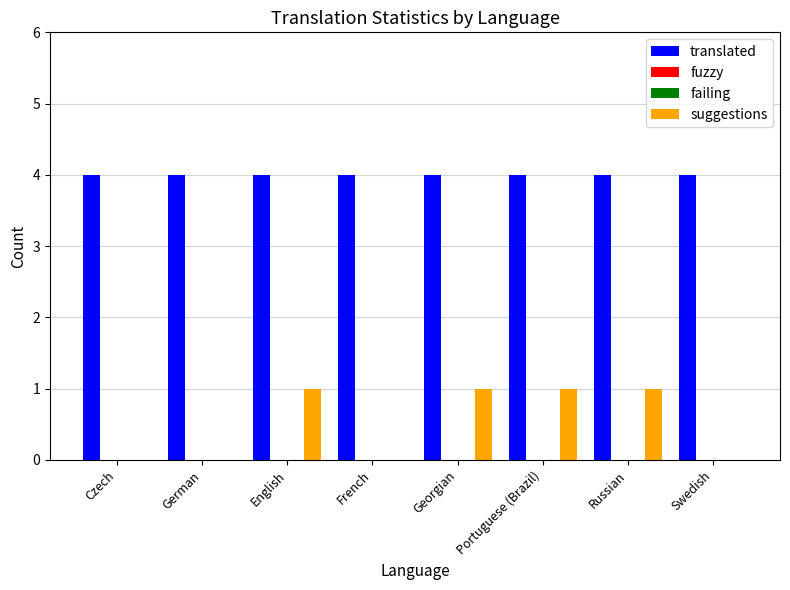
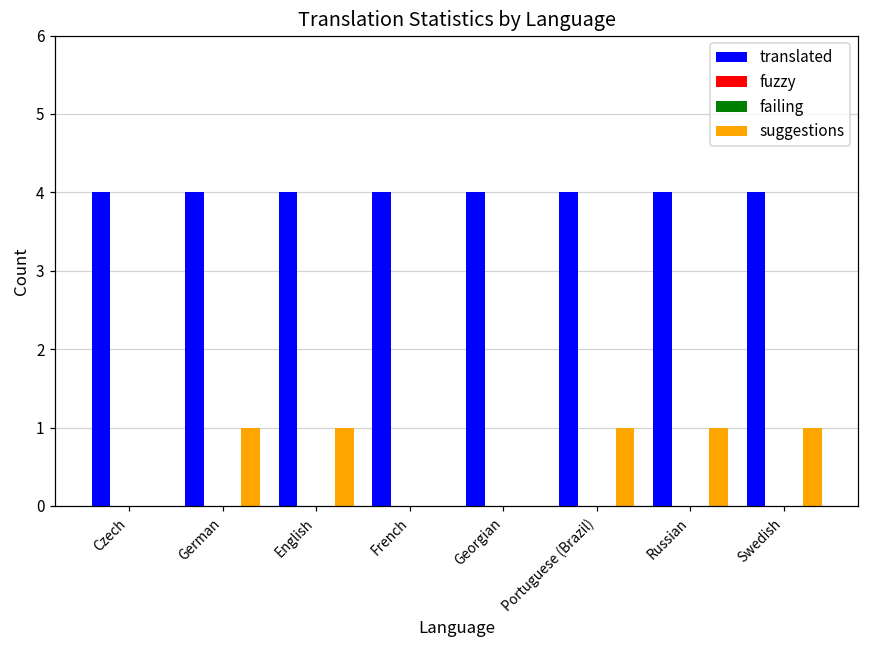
  {
    "translated": {
      "Czech": 4,
      "German": 4,
      "English": 4,
      "French": 4,
      "Georgian": 4,
      "Portuguese (Brazil)": 4,
      "Russian": 4,
      "Swedish": 4
    },
    "fuzzy": {
      "Czech": 0,
      "German": 0,
      "English": 0,
      "French": 0,
      "Georgian": 0,
      "Portuguese (Brazil)": 0,
      "Russian": 0,
      "Swedish": 0
    },
    "failing": {
      "Czech": 0,
      "German": 0,
      "English": 0,
      "French": 0,
      "Georgian": 0,
      "Portuguese (Brazil)": 0,
      "Russian": 0,
      "Swedish": 0
    },
    "suggestions": {
      "Czech": 0,
-     "German": 0,
+     "German": 1,
      "English": 1,
      "French": 0,
-     "Georgian": 1,
+     "Georgian": 0,
      "Portuguese (Brazil)": 1,
      "Russian": 1,
-     "Swedish": 0
+     "Swedish": 1
    }
  }
